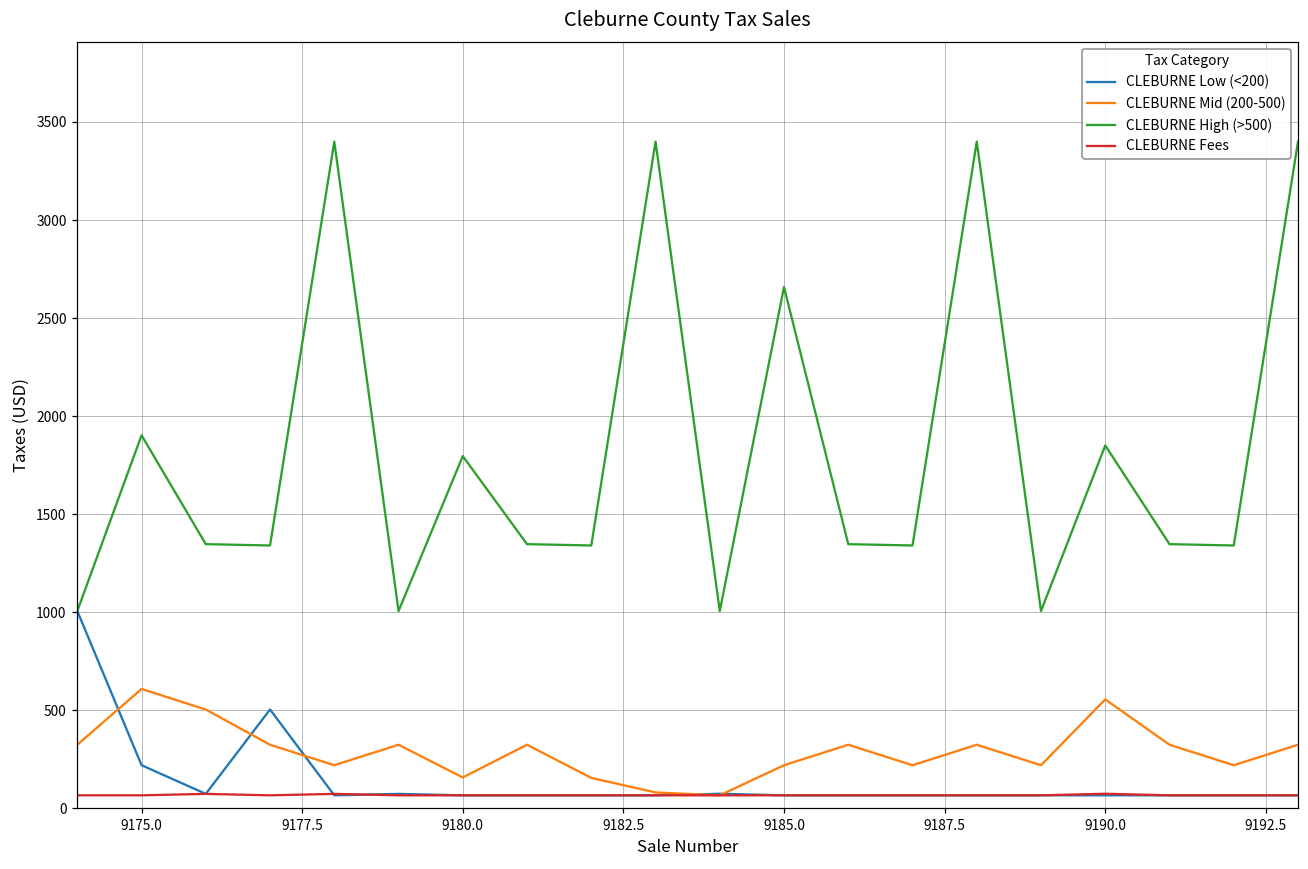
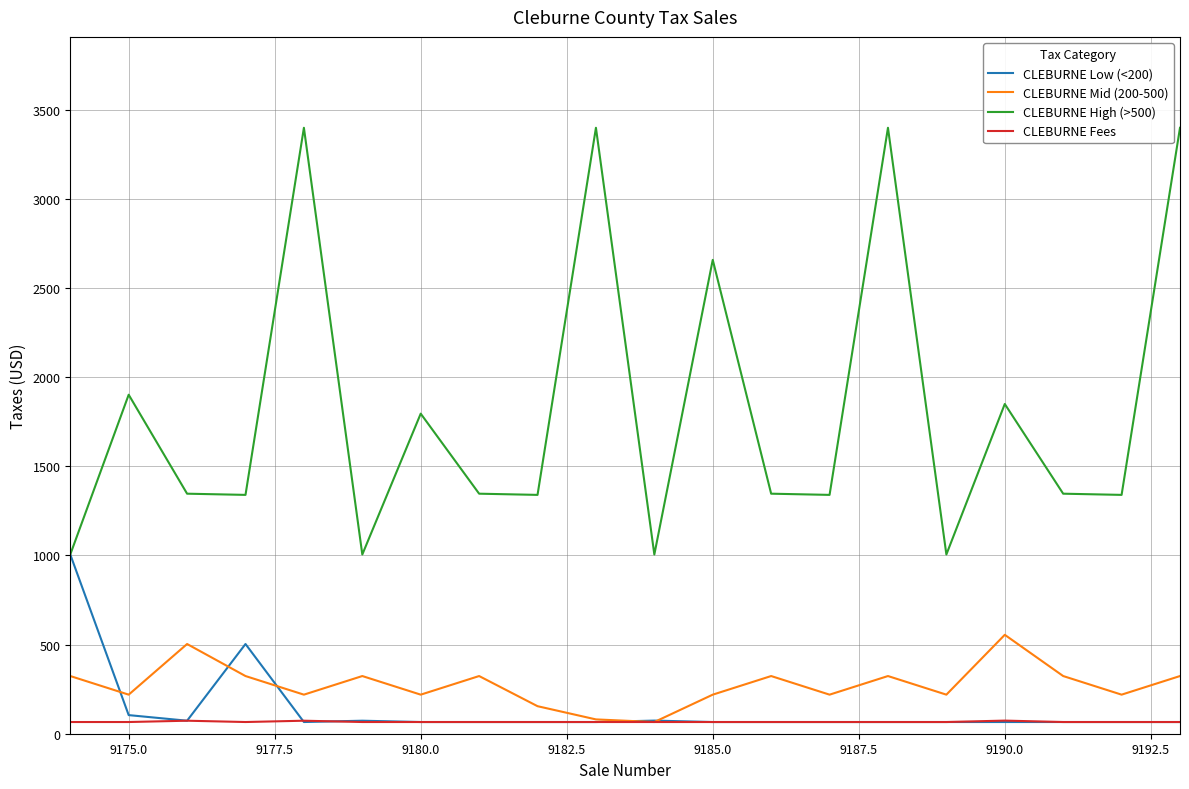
  {
    "CLEBURNE Low (<200)": {
-     "9175.0": 220
+     "9175.0": 100
    },
    "CLEBURNE Mid (200-500)": {
-     "9175.0": 610,
-     "9180.0": 160,
+     "9175.0": 220,
+     "9180.0": 220,
      "9185.0": 220,
      "9190.0": 550
    },
    "CLEBURNE High (>500)": {
      "9175.0": 1900,
      "9180.0": 1800,
      "9185.0": 2660,
      "9190.0": 1850
    },
    "CLEBURNE Fees": {
      "9175.0": 70
    }
  }
